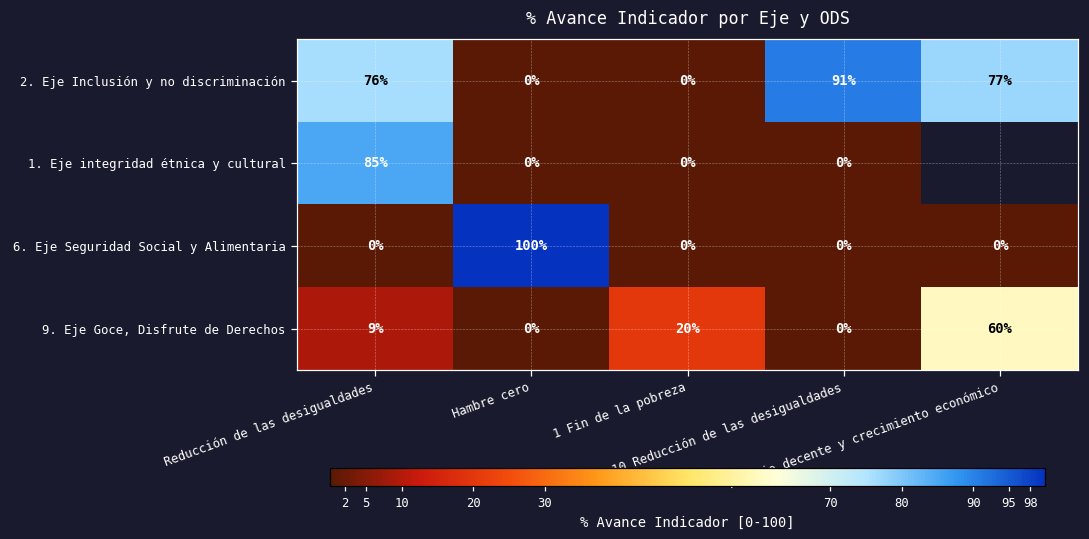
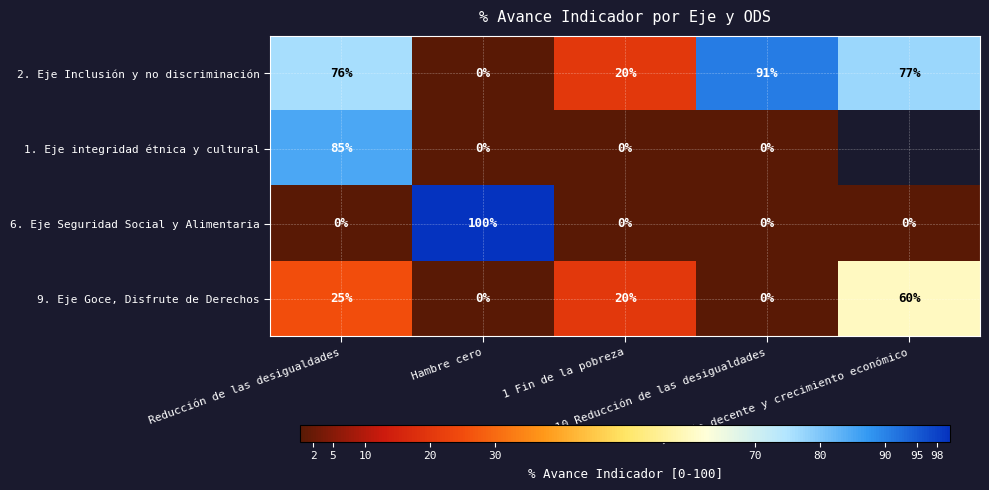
  {
    "2. Eje Inclusión y no discriminación": {
      "Reducción de las desigualdades": "76%",
      "Hambre cero": "0%",
-     "1 Fin de la pobreza": "0%",
+     "1 Fin de la pobreza": "20%",
      "10 Reducción de las desigualdades": "91%",
      "Trabajo decente y crecimiento económico": "77%"
    },
    "1. Eje integridad étnica y cultural": {
      "Reducción de las desigualdades": "85%",
      "Hambre cero": "0%",
      "1 Fin de la pobreza": "0%",
      "10 Reducción de las desigualdades": "0%"
    },
    "6. Eje Seguridad Social y Alimentaria": {
      "Reducción de las desigualdades": "0%",
      "Hambre cero": "100%",
      "1 Fin de la pobreza": "0%",
      "10 Reducción de las desigualdades": "0%",
      "Trabajo decente y crecimiento económico": "0%"
    },
    "9. Eje Goce, Disfrute de Derechos": {
-     "Reducción de las desigualdades": "9%",
+     "Reducción de las desigualdades": "25%",
      "Hambre cero": "0%",
      "1 Fin de la pobreza": "20%",
      "10 Reducción de las desigualdades": "0%",
      "Trabajo decente y crecimiento económico": "60%"
    }
  }
